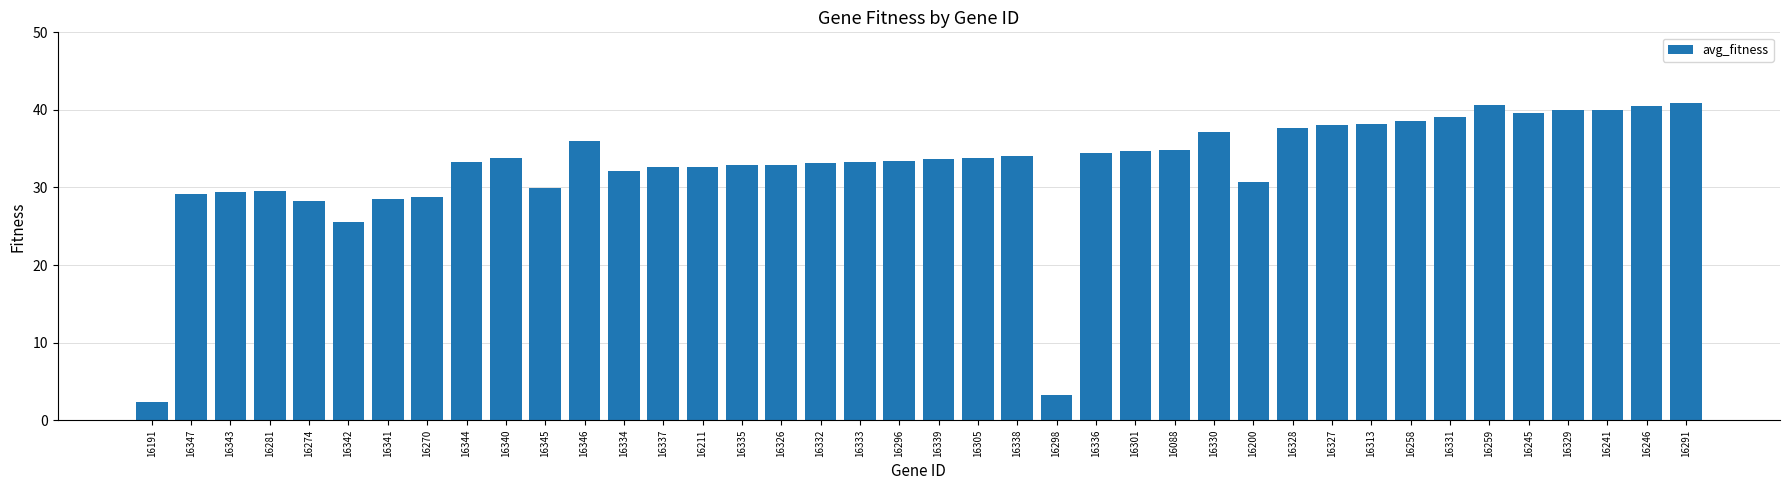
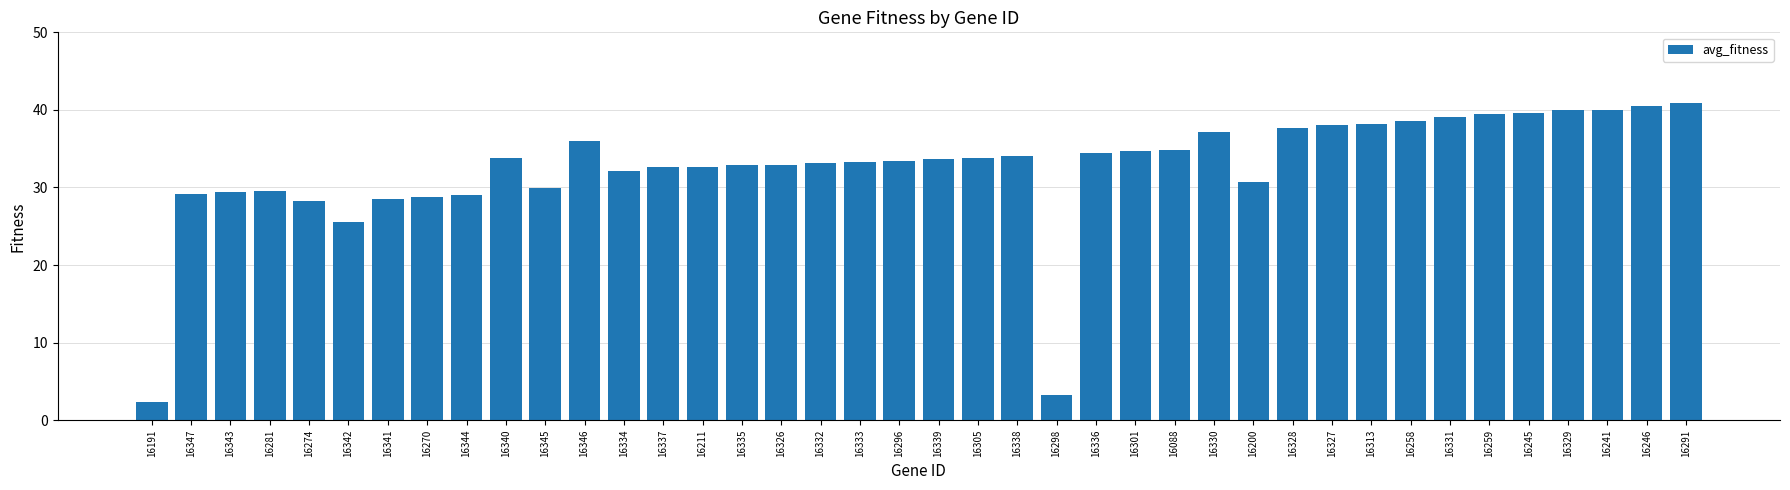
  {
    "16191": 2,
    "16347": 29,
    "16343": 29,
    "16281": 30,
    "16274": 28,
    "16342": 26,
    "16341": 29,
    "16270": 29,
-   "16344": 33,
+   "16344": 29,
    "16340": 34,
    "16345": 30,
    "16346": 36,
    "16334": 32,
    "16337": 33,
    "16211": 33,
    "16335": 33,
    "16326": 33,
    "16332": 33,
    "16333": 33,
    "16296": 33,
    "16339": 34,
    "16305": 34,
    "16338": 34,
    "16298": 3,
    "16336": 34,
    "16301": 35,
    "16088": 35,
    "16330": 37,
    "16200": 31,
    "16328": 38,
    "16327": 38,
    "16313": 38,
    "16258": 39,
    "16331": 39,
-   "16259": 41,
+   "16259": 40,
    "16245": 40,
    "16329": 40,
    "16241": 40,
    "16246": 41,
    "16291": 41
  }
